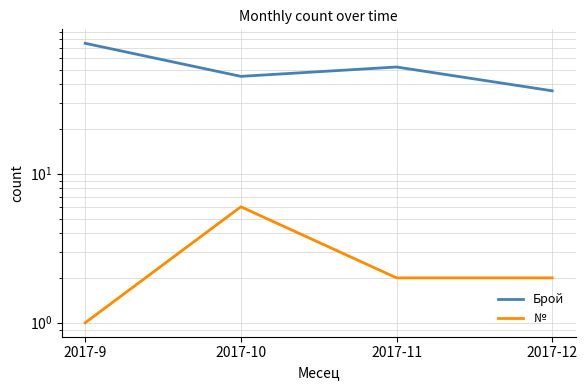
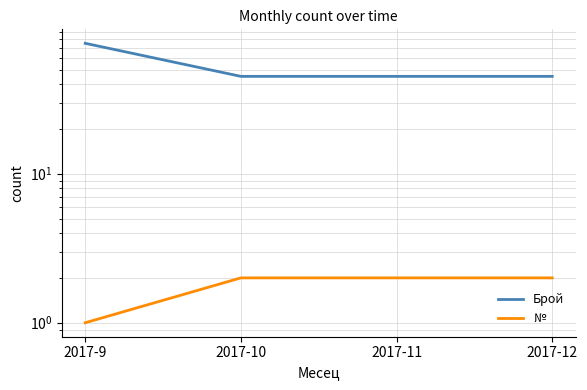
  {
    "Брой": {
      "2017-9": 80,
      "2017-10": 45,
-     "2017-11": 52,
-     "2017-12": 36
+     "2017-11": 45,
+     "2017-12": 45
    },
    "№": {
      "2017-9": 1,
-     "2017-10": 6,
+     "2017-10": 2,
      "2017-11": 2,
      "2017-12": 2
    }
  }
